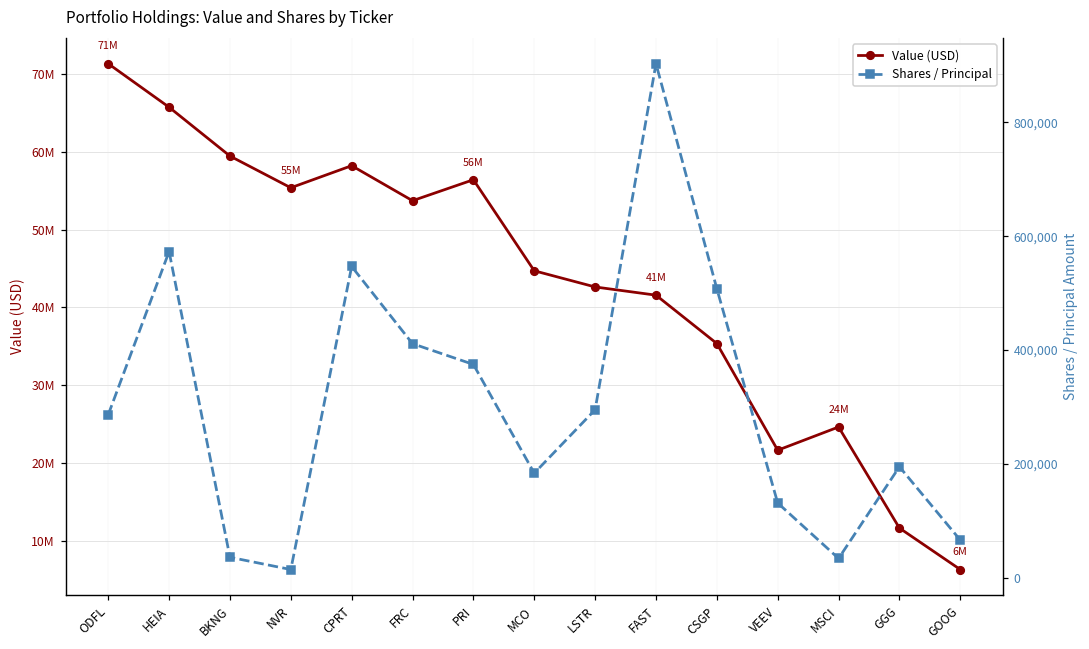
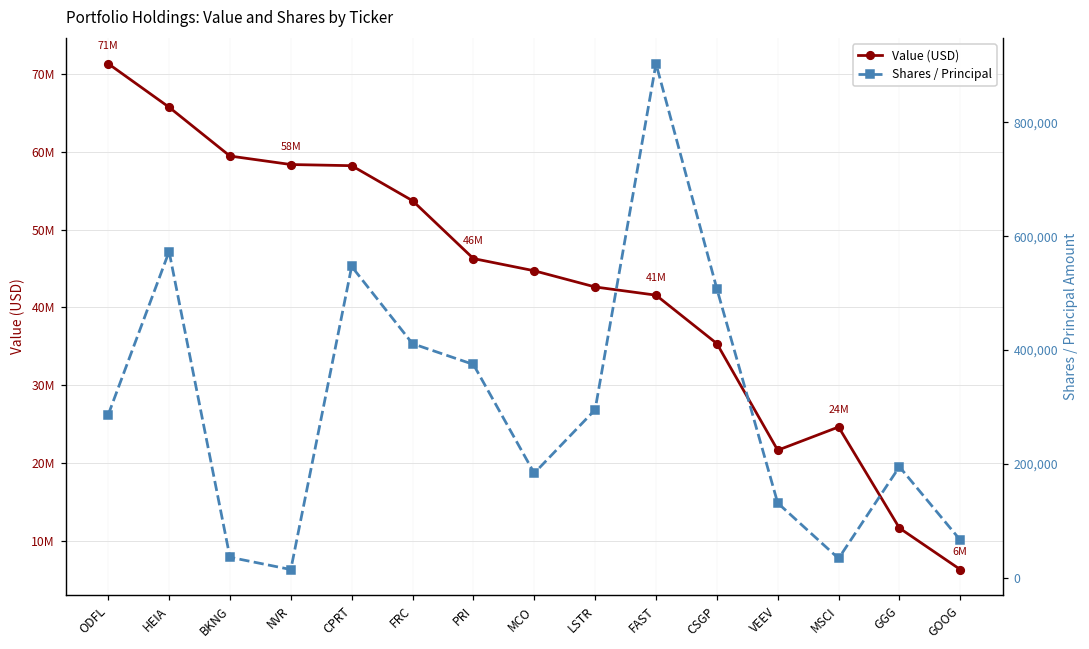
  {
    "Value (USD)": {
      "ODFL": "71M",
-     "NVR": "55M",
-     "PRI": "56M",
+     "NVR": "58M",
+     "PRI": "46M",
      "GOOG": "6M"
    }
  }
